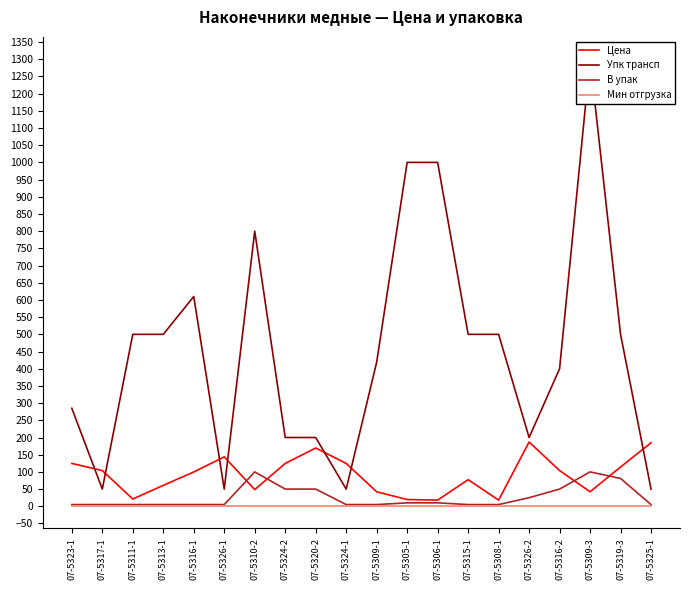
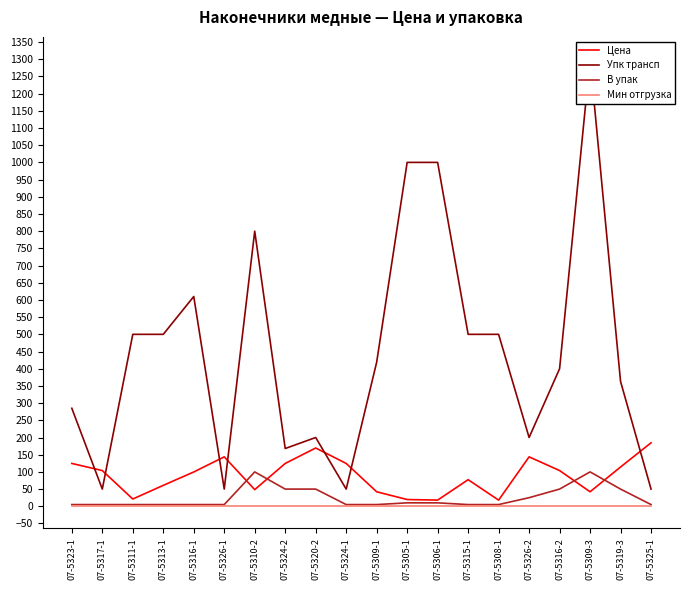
  {
    "Цена": {
      "07-5323-1": 120,
      "07-5317-1": 100,
      "07-5311-1": 20,
      "07-5313-1": 60,
      "07-5316-1": 100,
      "07-5326-1": 140,
      "07-5310-2": 50,
      "07-5324-2": 120,
      "07-5320-2": 170,
      "07-5324-1": 120,
      "07-5309-1": 40,
      "07-5305-1": 20,
      "07-5306-1": 20,
      "07-5315-1": 80,
      "07-5308-1": 20,
-     "07-5326-2": 190,
+     "07-5326-2": 140,
      "07-5316-2": 100,
      "07-5309-3": 40,
      "07-5319-3": 110,
      "07-5325-1": 180
    },
    "Упк трансп": {
      "07-5323-1": 290,
      "07-5317-1": 50,
      "07-5311-1": 500,
      "07-5313-1": 500,
      "07-5316-1": 610,
      "07-5326-1": 50,
      "07-5310-2": 800,
-     "07-5324-2": 200,
+     "07-5324-2": 170,
      "07-5320-2": 200,
      "07-5324-1": 50,
      "07-5309-1": 420,
      "07-5305-1": 1000,
      "07-5306-1": 1000,
      "07-5315-1": 500,
      "07-5308-1": 500,
      "07-5326-2": 200,
      "07-5316-2": 400,
-     "07-5319-3": 500,
+     "07-5319-3": 360,
      "07-5325-1": 50
    },
    "В упак": {
      "07-5310-2": 100,
      "07-5324-2": 50,
      "07-5320-2": 50,
      "07-5305-1": 10,
      "07-5306-1": 10,
      "07-5326-2": 30,
      "07-5316-2": 50,
      "07-5309-3": 100,
-     "07-5319-3": 80
+     "07-5319-3": 50
    },
    "Мин отгрузка": {
      "07-5310-2": 0,
      "07-5324-2": 0,
      "07-5320-2": 0,
      "07-5305-1": 0,
      "07-5306-1": 0,
      "07-5326-2": 0,
      "07-5316-2": 0,
      "07-5309-3": 0,
      "07-5319-3": 0
    }
  }
